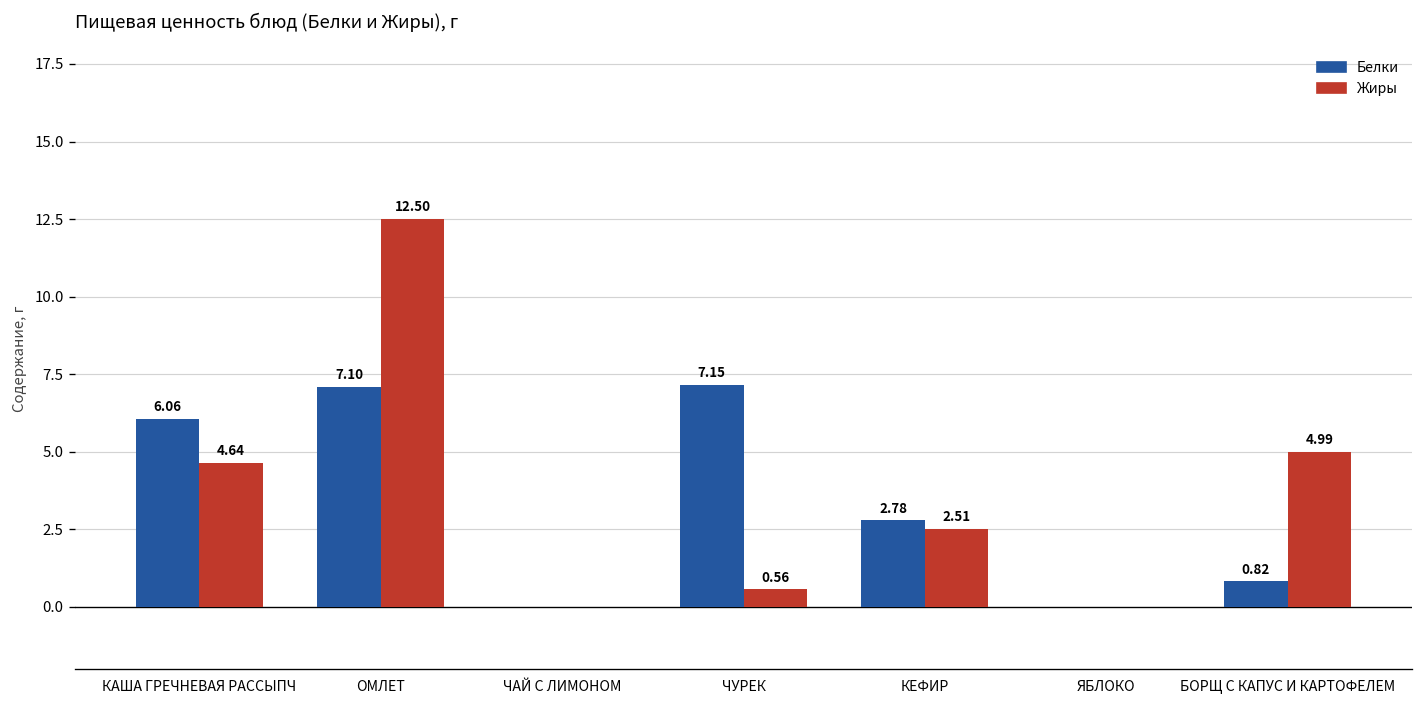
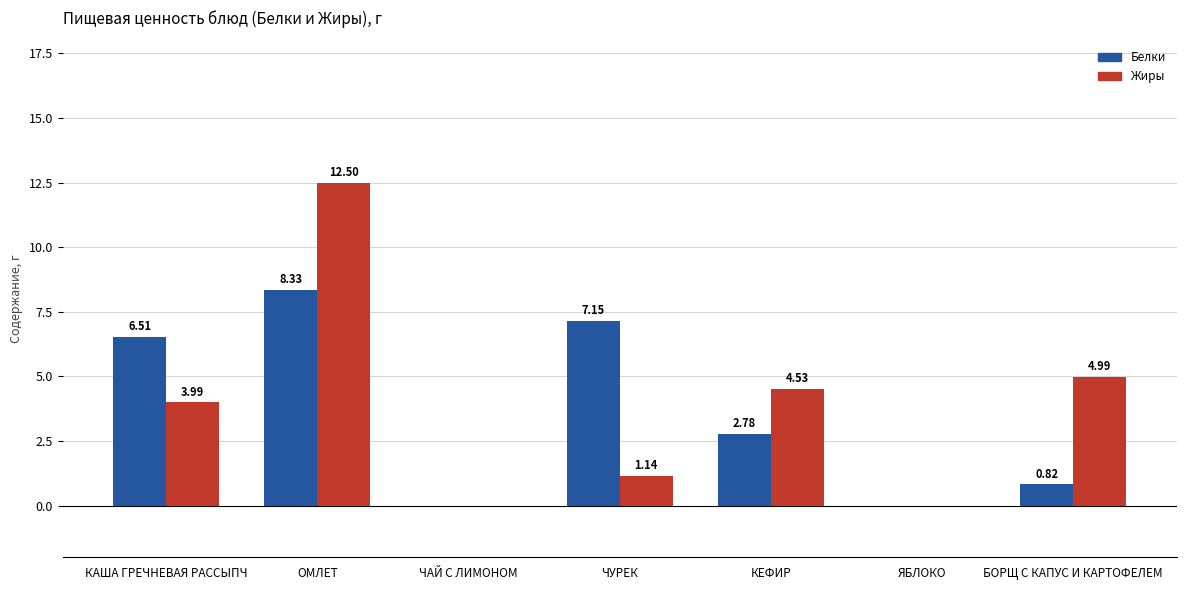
  {
    "Белки": {
-     "КАША ГРЕЧНЕВАЯ РАССЫПЧ": 6.06,
-     "ОМЛЕТ": 7.10,
+     "КАША ГРЕЧНЕВАЯ РАССЫПЧ": 6.51,
+     "ОМЛЕТ": 8.33,
      "ЧУРЕК": 7.15,
      "КЕФИР": 2.78,
      "БОРЩ С КАПУС И КАРТОФЕЛЕМ": 0.82
    },
    "Жиры": {
-     "КАША ГРЕЧНЕВАЯ РАССЫПЧ": 4.64,
+     "КАША ГРЕЧНЕВАЯ РАССЫПЧ": 3.99,
      "ОМЛЕТ": 12.50,
-     "ЧУРЕК": 0.56,
-     "КЕФИР": 2.51,
+     "ЧУРЕК": 1.14,
+     "КЕФИР": 4.53,
      "БОРЩ С КАПУС И КАРТОФЕЛЕМ": 4.99
    }
  }
